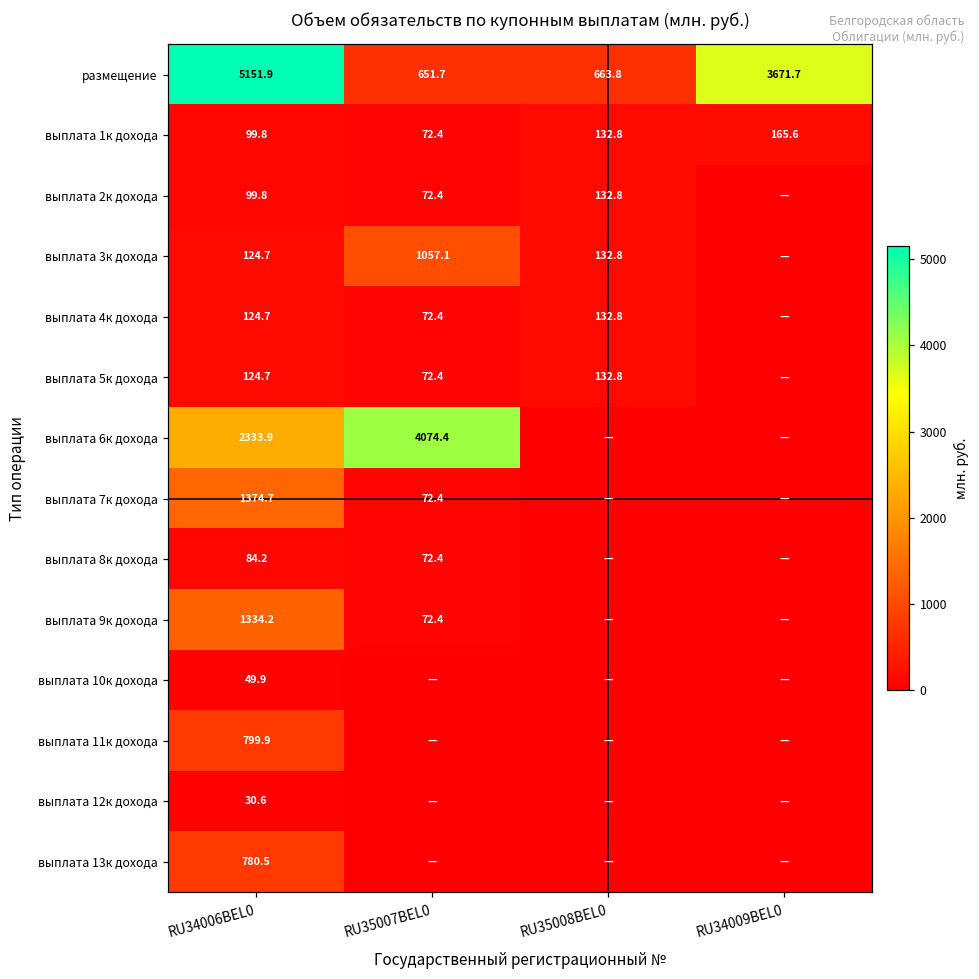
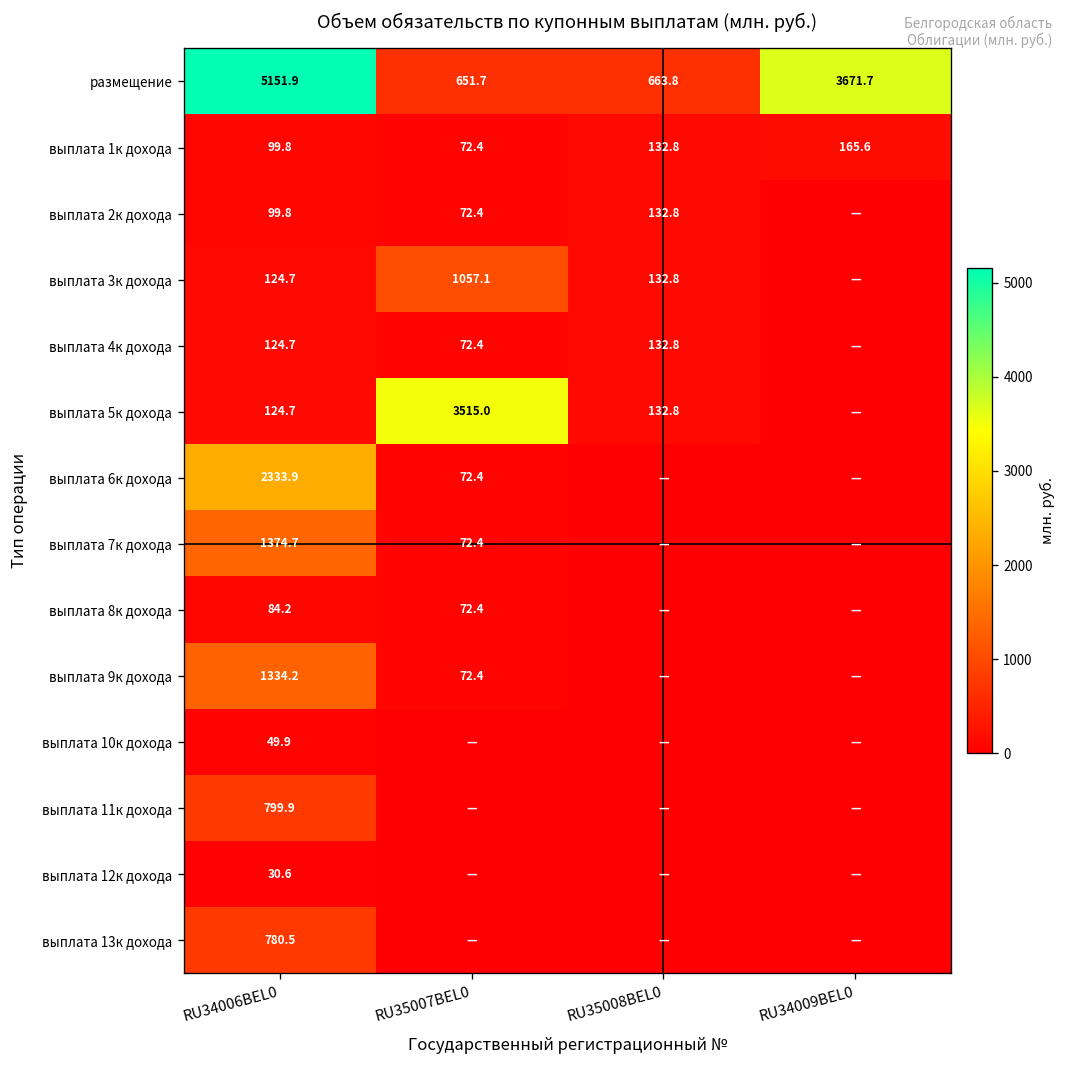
  {
    "размещение": {
      "RU34006BEL0": 5151.9,
      "RU35007BEL0": 651.7,
      "RU35008BEL0": 663.8,
      "RU34009BEL0": 3671.7
    },
    "выплата 1к дохода": {
      "RU34006BEL0": 99.8,
      "RU35007BEL0": 72.4,
      "RU35008BEL0": 132.8,
      "RU34009BEL0": 165.6
    },
    "выплата 2к дохода": {
      "RU34006BEL0": 99.8,
      "RU35007BEL0": 72.4,
      "RU35008BEL0": 132.8
    },
    "выплата 3к дохода": {
      "RU34006BEL0": 124.7,
      "RU35007BEL0": 1057.1,
      "RU35008BEL0": 132.8
    },
    "выплата 4к дохода": {
      "RU34006BEL0": 124.7,
      "RU35007BEL0": 72.4,
      "RU35008BEL0": 132.8
    },
    "выплата 5к дохода": {
      "RU34006BEL0": 124.7,
-     "RU35007BEL0": 72.4,
+     "RU35007BEL0": 3515.0,
      "RU35008BEL0": 132.8
    },
    "выплата 6к дохода": {
      "RU34006BEL0": 2333.9,
-     "RU35007BEL0": 4074.4
+     "RU35007BEL0": 72.4
    },
    "выплата 7к дохода": {
      "RU34006BEL0": 1374.7,
      "RU35007BEL0": 72.4
    },
    "выплата 8к дохода": {
      "RU34006BEL0": 84.2,
      "RU35007BEL0": 72.4
    },
    "выплата 9к дохода": {
      "RU34006BEL0": 1334.2,
      "RU35007BEL0": 72.4
    },
    "выплата 10к дохода": {
      "RU34006BEL0": 49.9
    },
    "выплата 11к дохода": {
      "RU34006BEL0": 799.9
    },
    "выплата 12к дохода": {
      "RU34006BEL0": 30.6
    },
    "выплата 13к дохода": {
      "RU34006BEL0": 780.5
    }
  }
